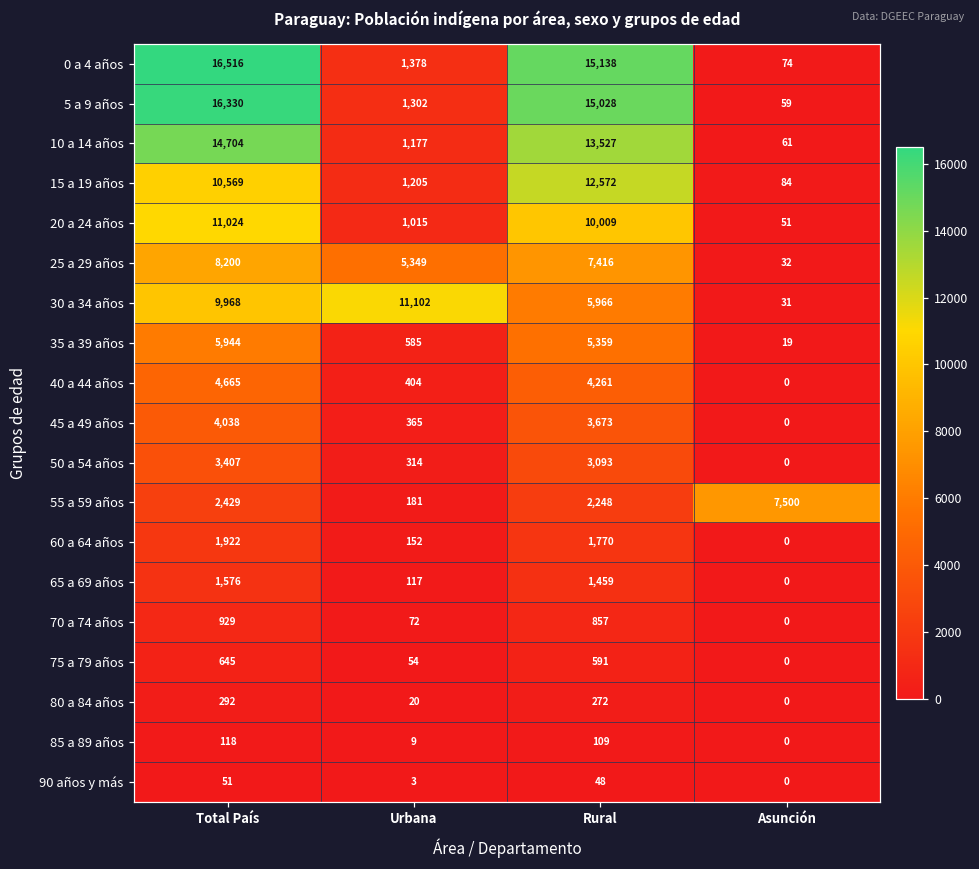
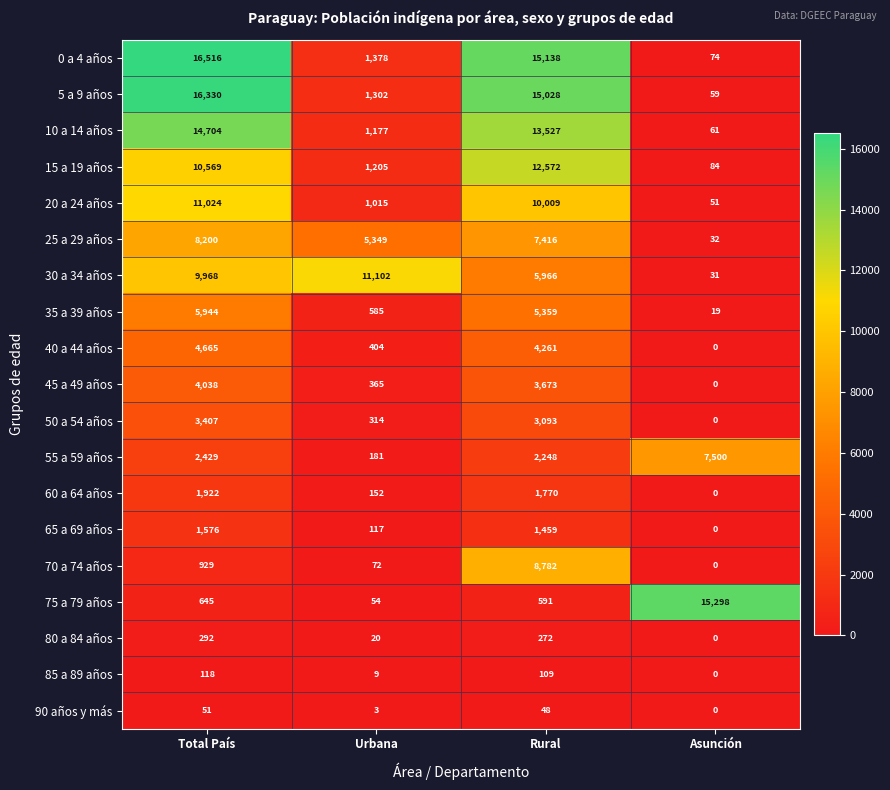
  {
    "0 a 4 años": {
      "Total País": "16,516",
      "Urbana": "1,378",
      "Rural": "15,138",
      "Asunción": "74"
    },
    "5 a 9 años": {
      "Total País": "16,330",
      "Urbana": "1,302",
      "Rural": "15,028",
      "Asunción": "59"
    },
    "10 a 14 años": {
      "Total País": "14,704",
      "Urbana": "1,177",
      "Rural": "13,527",
      "Asunción": "61"
    },
    "15 a 19 años": {
      "Total País": "10,569",
      "Urbana": "1,205",
      "Rural": "12,572",
      "Asunción": "84"
    },
    "20 a 24 años": {
      "Total País": "11,024",
      "Urbana": "1,015",
      "Rural": "10,009",
      "Asunción": "51"
    },
    "25 a 29 años": {
      "Total País": "8,200",
      "Urbana": "5,349",
      "Rural": "7,416",
      "Asunción": "32"
    },
    "30 a 34 años": {
      "Total País": "9,968",
      "Urbana": "11,102",
      "Rural": "5,966",
      "Asunción": "31"
    },
    "35 a 39 años": {
      "Total País": "5,944",
      "Urbana": "585",
      "Rural": "5,359",
      "Asunción": "19"
    },
    "40 a 44 años": {
      "Total País": "4,665",
      "Urbana": "404",
      "Rural": "4,261",
      "Asunción": "0"
    },
    "45 a 49 años": {
      "Total País": "4,038",
      "Urbana": "365",
      "Rural": "3,673",
      "Asunción": "0"
    },
    "50 a 54 años": {
      "Total País": "3,407",
      "Urbana": "314",
      "Rural": "3,093",
      "Asunción": "0"
    },
    "55 a 59 años": {
      "Total País": "2,429",
      "Urbana": "181",
      "Rural": "2,248",
      "Asunción": "7,500"
    },
    "60 a 64 años": {
      "Total País": "1,922",
      "Urbana": "152",
      "Rural": "1,770",
      "Asunción": "0"
    },
    "65 a 69 años": {
      "Total País": "1,576",
      "Urbana": "117",
      "Rural": "1,459",
      "Asunción": "0"
    },
    "70 a 74 años": {
      "Total País": "929",
      "Urbana": "72",
-     "Rural": "857",
+     "Rural": "8,782",
      "Asunción": "0"
    },
    "75 a 79 años": {
      "Total País": "645",
      "Urbana": "54",
      "Rural": "591",
-     "Asunción": "0"
+     "Asunción": "15,298"
    },
    "80 a 84 años": {
      "Total País": "292",
      "Urbana": "20",
      "Rural": "272",
      "Asunción": "0"
    },
    "85 a 89 años": {
      "Total País": "118",
      "Urbana": "9",
      "Rural": "109",
      "Asunción": "0"
    },
    "90 años y más": {
      "Total País": "51",
      "Urbana": "3",
      "Rural": "48",
      "Asunción": "0"
    }
  }
